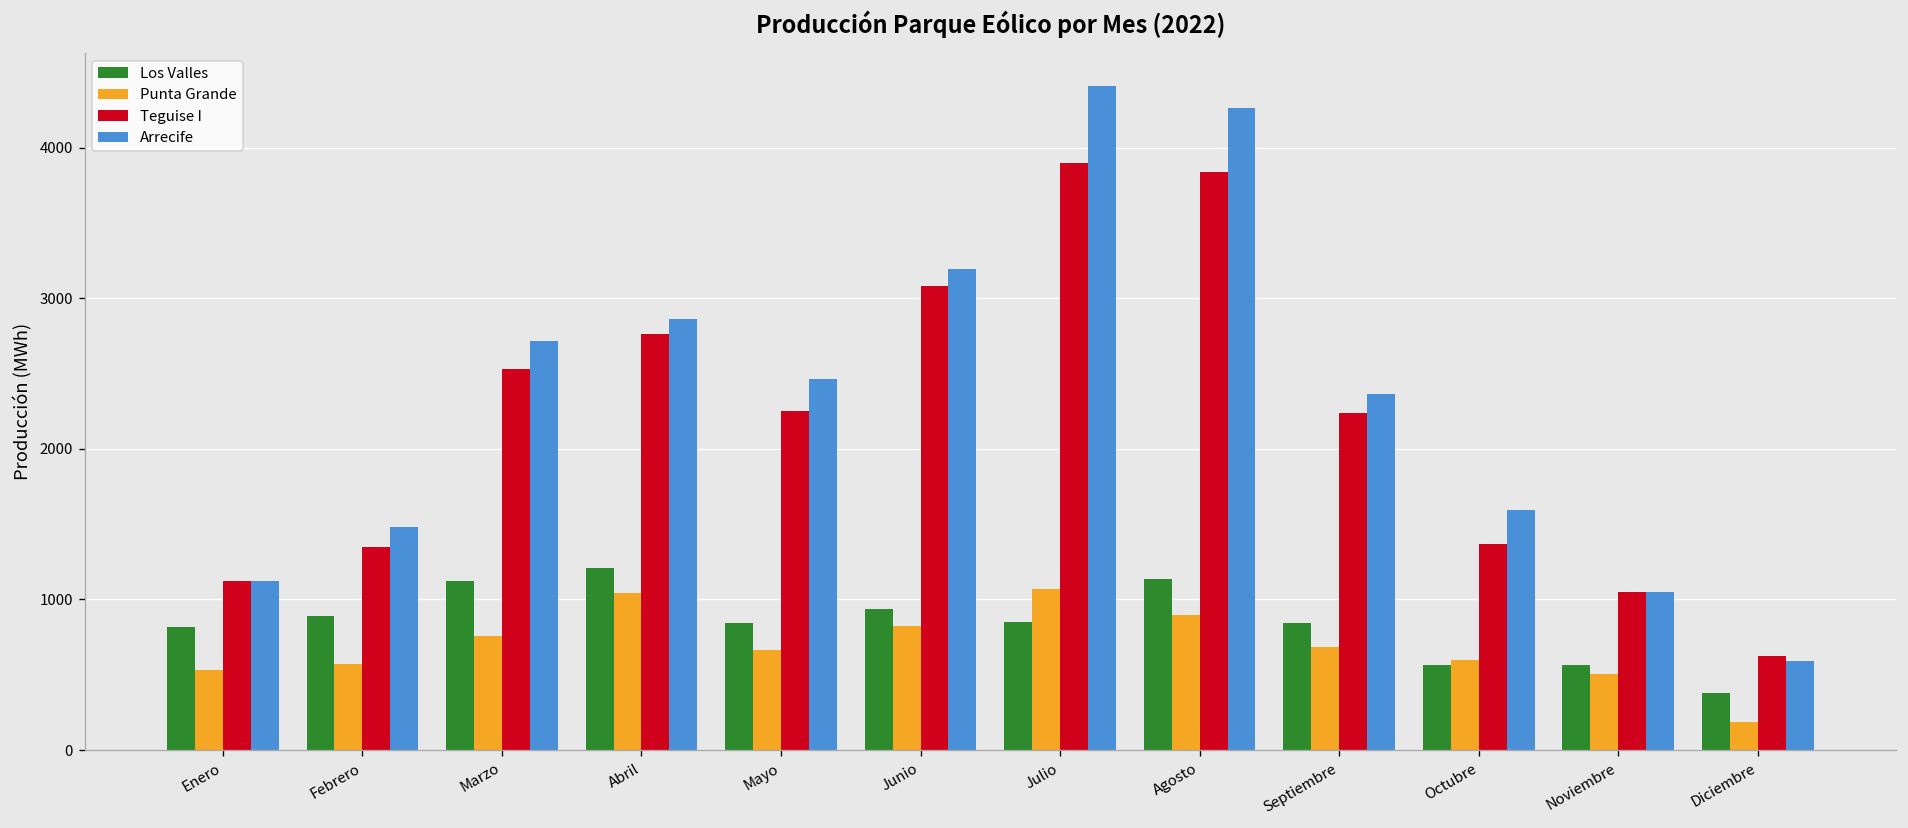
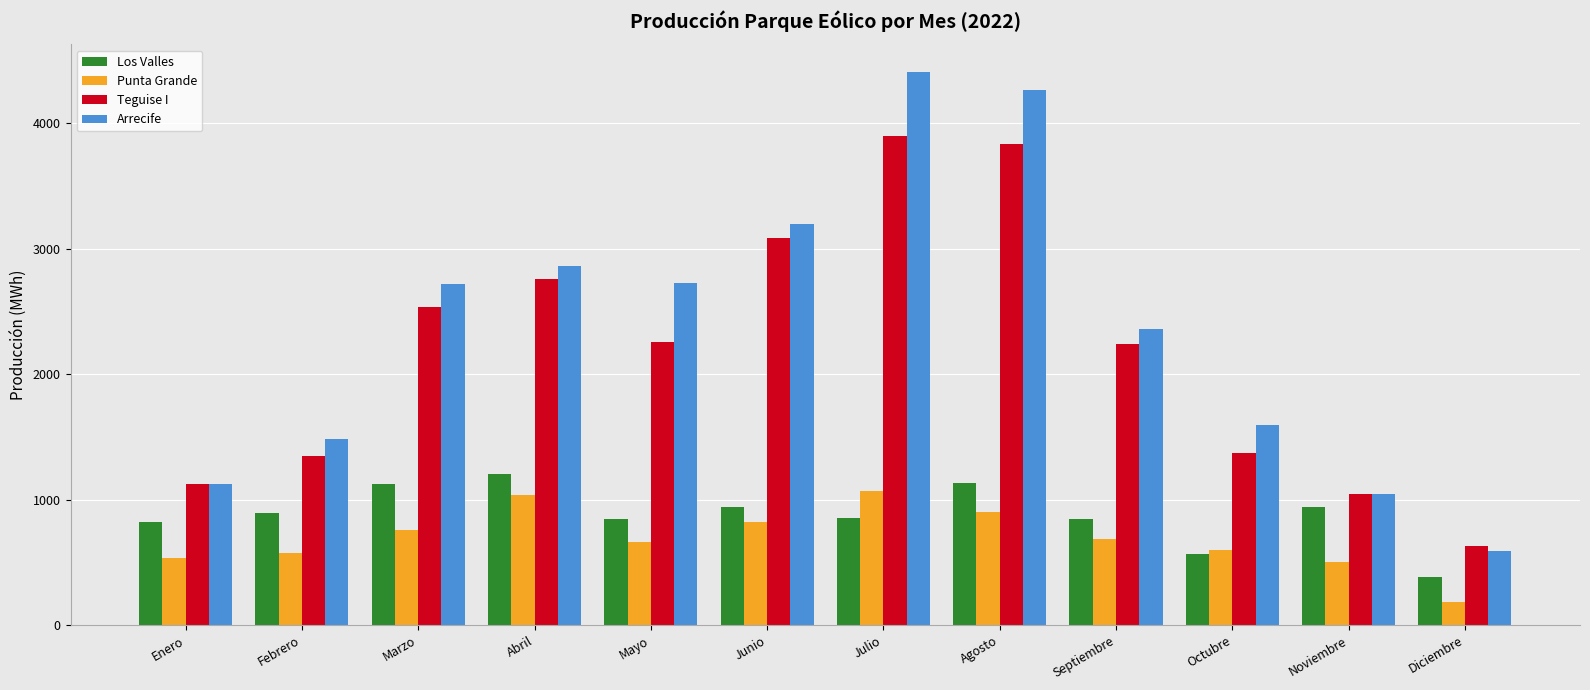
  {
    "Los Valles": {
      "Enero": 820,
      "Febrero": 890,
      "Marzo": 1120,
      "Abril": 1210,
      "Mayo": 840,
      "Junio": 940,
      "Julio": 850,
      "Agosto": 1130,
      "Septiembre": 850,
      "Octubre": 570,
-     "Noviembre": 560,
+     "Noviembre": 940,
      "Diciembre": 380
    },
    "Punta Grande": {
      "Enero": 530,
      "Febrero": 570,
      "Marzo": 760,
      "Abril": 1040,
      "Mayo": 660,
      "Junio": 830,
      "Julio": 1070,
      "Agosto": 900,
      "Septiembre": 680,
      "Octubre": 600,
      "Noviembre": 500,
      "Diciembre": 180
    },
    "Teguise I": {
      "Enero": 1120,
      "Febrero": 1350,
      "Marzo": 2530,
      "Abril": 2760,
      "Mayo": 2250,
      "Junio": 3080,
      "Julio": 3900,
      "Agosto": 3840,
      "Septiembre": 2240,
      "Octubre": 1370,
      "Noviembre": 1050,
      "Diciembre": 630
    },
    "Arrecife": {
      "Enero": 1120,
      "Febrero": 1480,
      "Marzo": 2720,
      "Abril": 2860,
-     "Mayo": 2460,
+     "Mayo": 2720,
      "Junio": 3200,
      "Julio": 4410,
      "Agosto": 4260,
      "Septiembre": 2360,
      "Octubre": 1590,
      "Noviembre": 1050,
      "Diciembre": 590
    }
  }
